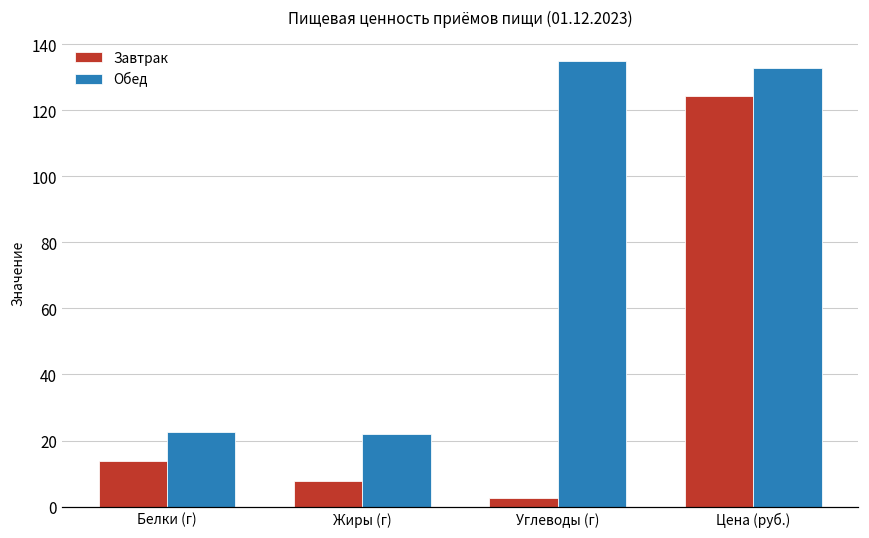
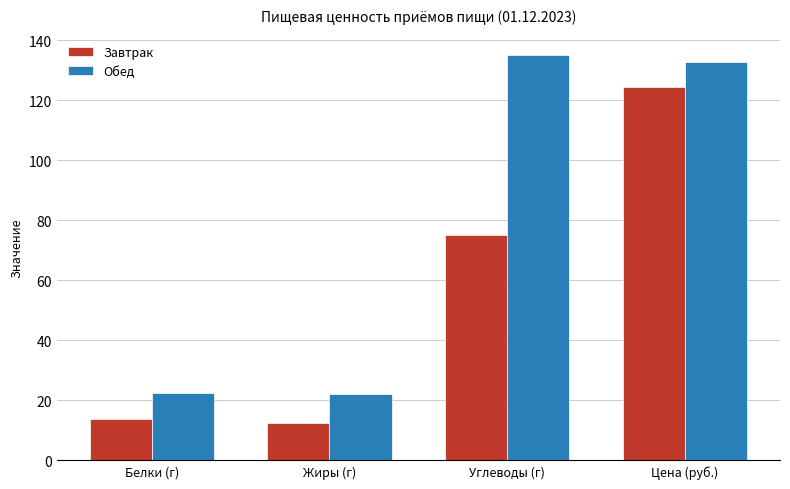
  {
    "Завтрак": {
      "Белки (г)": 14,
-     "Жиры (г)": 8,
-     "Углеводы (г)": 3,
+     "Жиры (г)": 13,
+     "Углеводы (г)": 75,
      "Цена (руб.)": 124
    },
    "Обед": {
      "Белки (г)": 23,
      "Жиры (г)": 22,
      "Углеводы (г)": 135,
      "Цена (руб.)": 133
    }
  }
